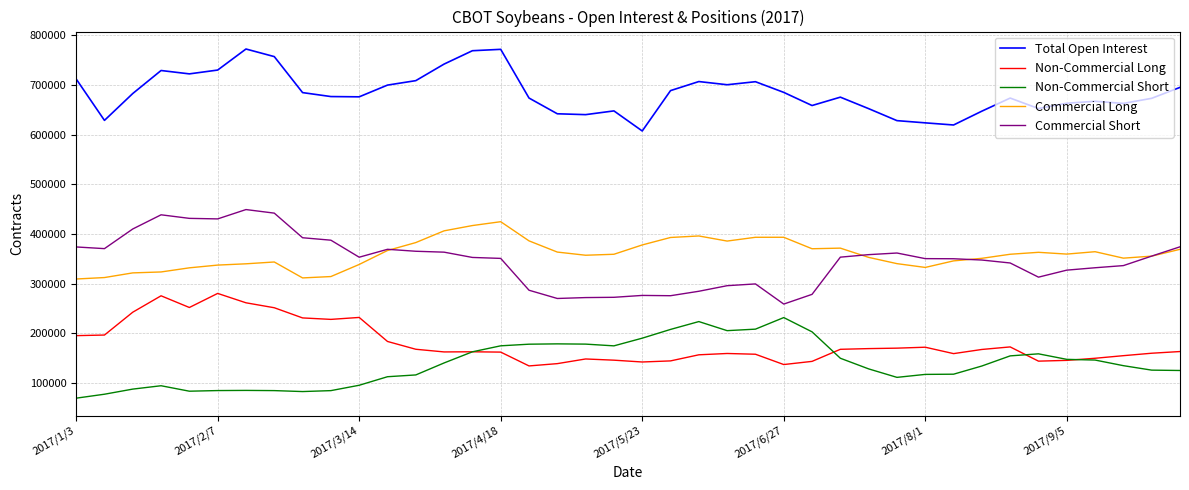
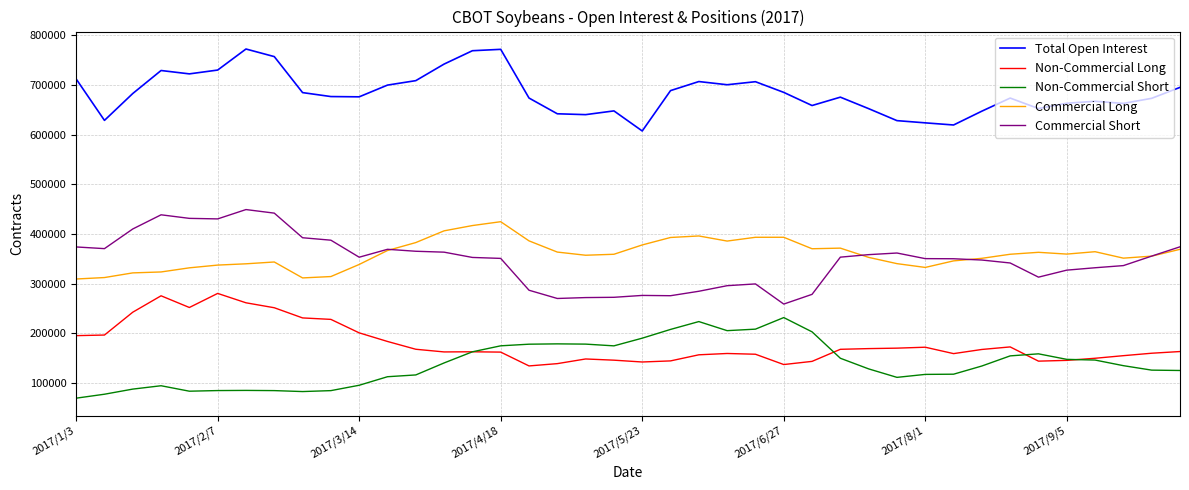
  {
    "Total Open Interest": {
      "2017/1/3": 710000,
      "2017/2/7": 730000,
      "2017/3/14": 680000,
      "2017/4/18": 770000,
      "2017/5/23": 610000,
      "2017/6/27": 680000,
      "2017/8/1": 620000
    },
    "Non-Commercial Long": {
      "2017/1/3": 200000,
      "2017/2/7": 280000,
-     "2017/3/14": 230000,
+     "2017/3/14": 200000,
      "2017/4/18": 160000,
      "2017/5/23": 140000,
      "2017/6/27": 140000,
      "2017/8/1": 170000
    },
    "Non-Commercial Short": {
      "2017/1/3": 70000,
      "2017/2/7": 80000,
      "2017/3/14": 100000,
      "2017/4/18": 170000,
      "2017/5/23": 190000,
      "2017/6/27": 230000,
      "2017/8/1": 120000
    },
    "Commercial Long": {
      "2017/1/3": 310000,
      "2017/2/7": 340000,
      "2017/3/14": 340000,
      "2017/4/18": 420000,
      "2017/5/23": 380000,
      "2017/6/27": 390000,
      "2017/8/1": 330000,
      "2017/9/5": 360000
    },
    "Commercial Short": {
      "2017/1/3": 370000,
      "2017/2/7": 430000,
      "2017/3/14": 350000,
      "2017/4/18": 350000,
      "2017/5/23": 280000,
      "2017/6/27": 260000,
      "2017/8/1": 350000,
      "2017/9/5": 330000
    }
  }
